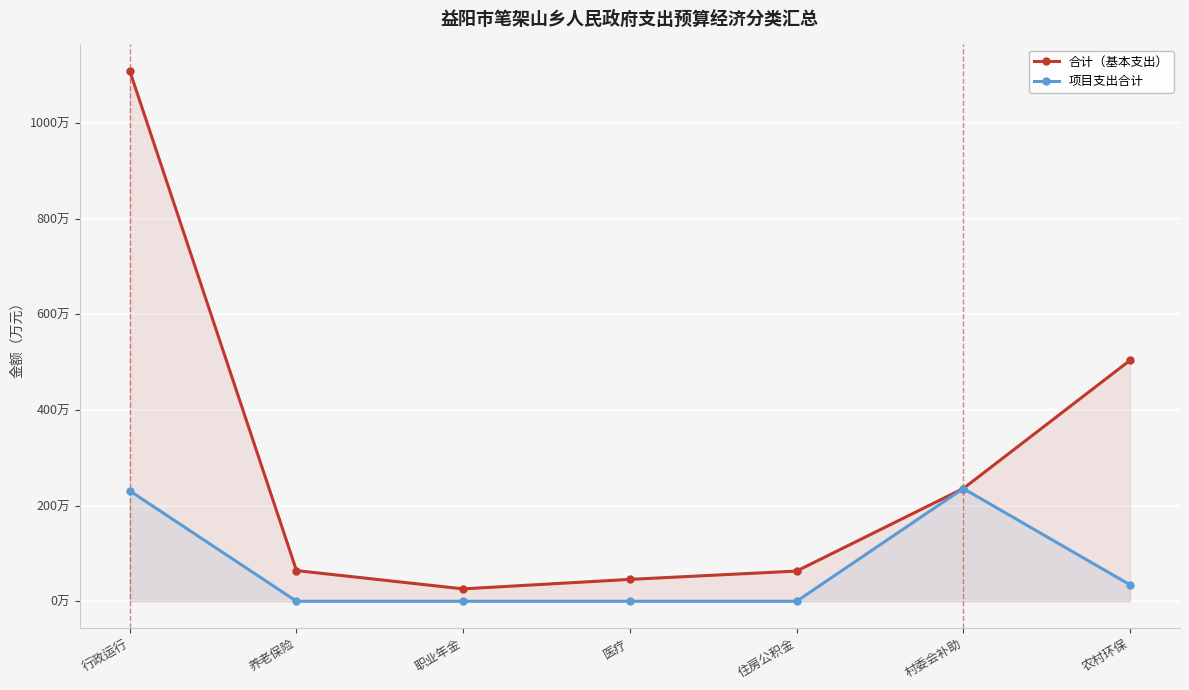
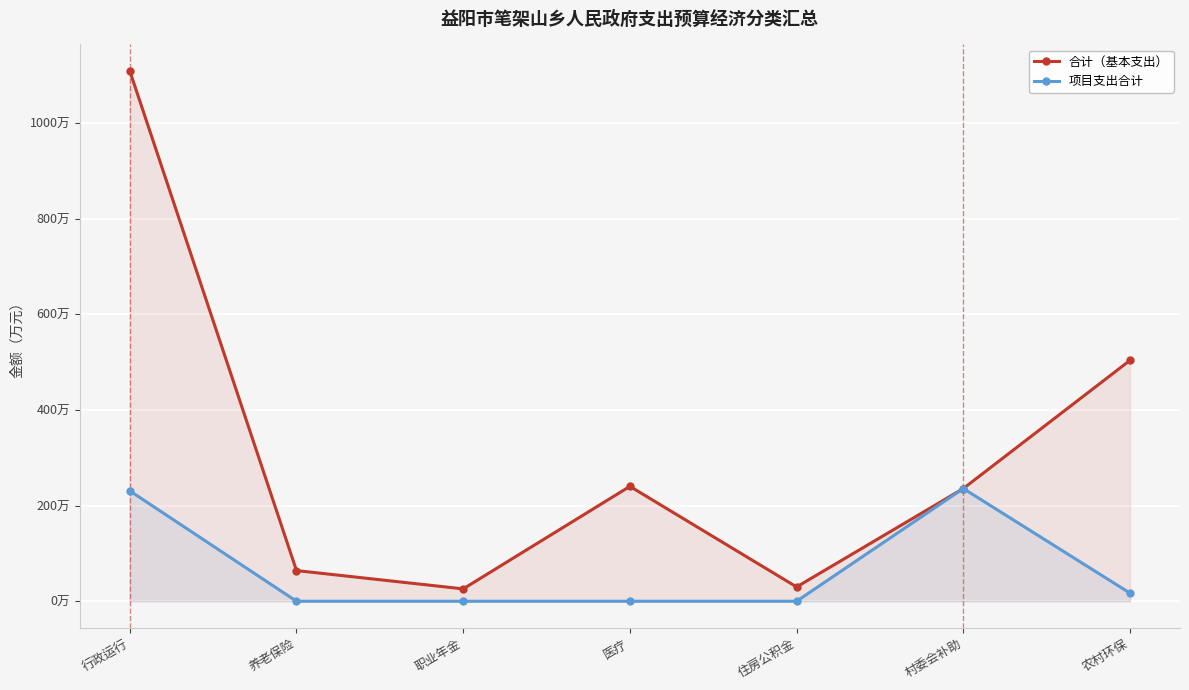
  {
    "合计（基本支出）": {
      "行政运行": "1110万",
      "养老保险": "60万",
      "职业年金": "30万",
-     "医疗": "50万",
-     "住房公积金": "60万",
+     "医疗": "240万",
+     "住房公积金": "30万",
      "农村环保": "500万"
    },
    "项目支出合计": {
      "行政运行": "230万",
      "养老保险": "0万",
      "职业年金": "0万",
      "医疗": "0万",
      "住房公积金": "0万",
-     "农村环保": "30万"
+     "农村环保": "20万"
    }
  }
